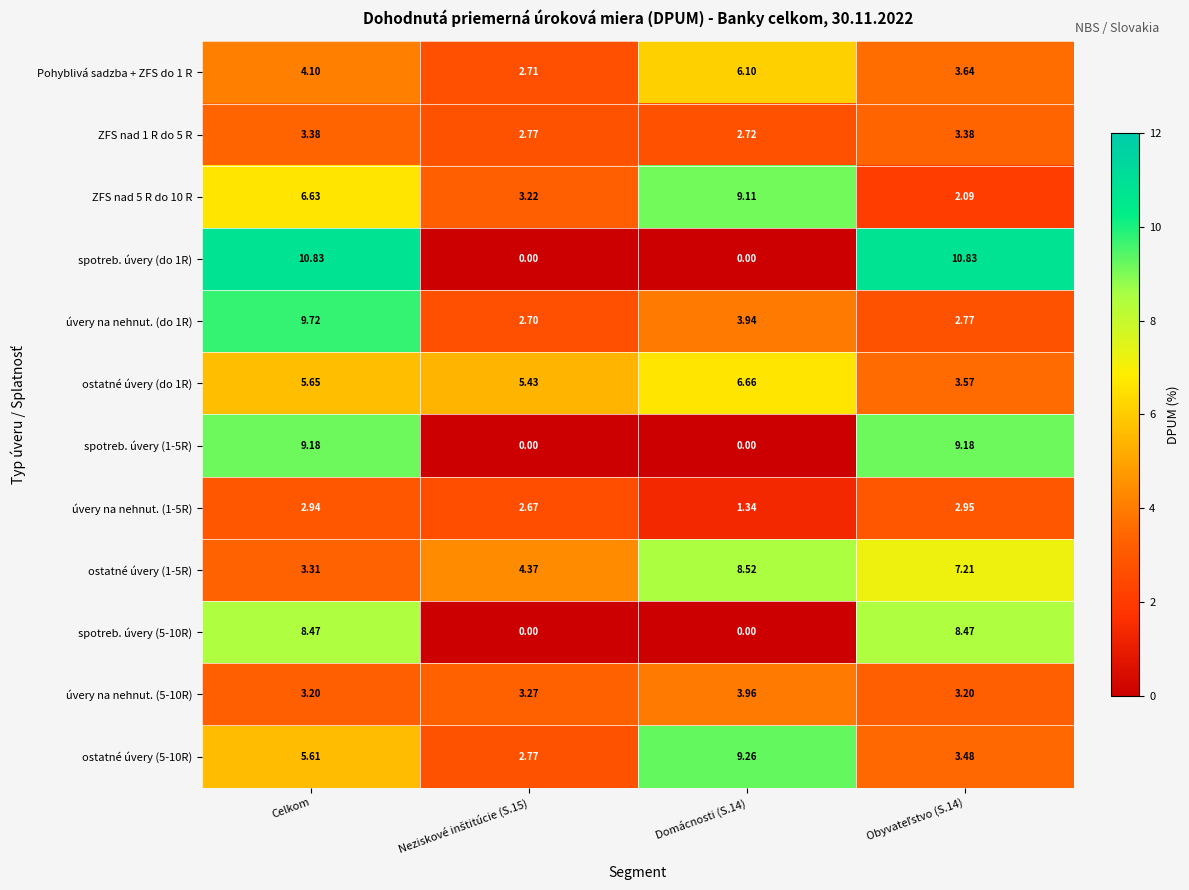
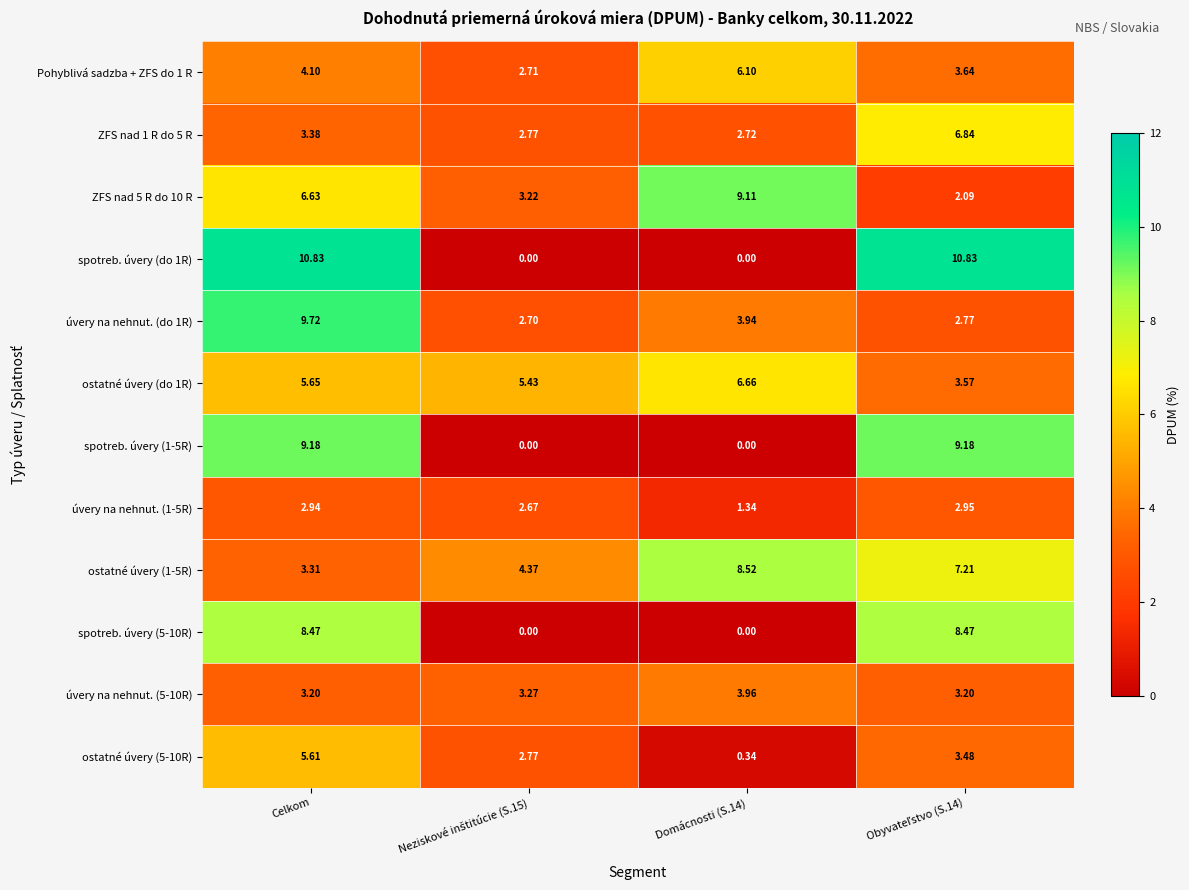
  {
    "Pohyblivá sadzba + ZFS do 1 R": {
      "Celkom": 4.10,
      "Neziskové inštitúcie (S.15)": 2.71,
      "Domácnosti (S.14)": 6.10,
      "Obyvateľstvo (S.14)": 3.64
    },
    "ZFS nad 1 R do 5 R": {
      "Celkom": 3.38,
      "Neziskové inštitúcie (S.15)": 2.77,
      "Domácnosti (S.14)": 2.72,
-     "Obyvateľstvo (S.14)": 3.38
+     "Obyvateľstvo (S.14)": 6.84
    },
    "ZFS nad 5 R do 10 R": {
      "Celkom": 6.63,
      "Neziskové inštitúcie (S.15)": 3.22,
      "Domácnosti (S.14)": 9.11,
      "Obyvateľstvo (S.14)": 2.09
    },
    "spotreb. úvery (do 1R)": {
      "Celkom": 10.83,
      "Neziskové inštitúcie (S.15)": 0.00,
      "Domácnosti (S.14)": 0.00,
      "Obyvateľstvo (S.14)": 10.83
    },
    "úvery na nehnut. (do 1R)": {
      "Celkom": 9.72,
      "Neziskové inštitúcie (S.15)": 2.70,
      "Domácnosti (S.14)": 3.94,
      "Obyvateľstvo (S.14)": 2.77
    },
    "ostatné úvery (do 1R)": {
      "Celkom": 5.65,
      "Neziskové inštitúcie (S.15)": 5.43,
      "Domácnosti (S.14)": 6.66,
      "Obyvateľstvo (S.14)": 3.57
    },
    "spotreb. úvery (1-5R)": {
      "Celkom": 9.18,
      "Neziskové inštitúcie (S.15)": 0.00,
      "Domácnosti (S.14)": 0.00,
      "Obyvateľstvo (S.14)": 9.18
    },
    "úvery na nehnut. (1-5R)": {
      "Celkom": 2.94,
      "Neziskové inštitúcie (S.15)": 2.67,
      "Domácnosti (S.14)": 1.34,
      "Obyvateľstvo (S.14)": 2.95
    },
    "ostatné úvery (1-5R)": {
      "Celkom": 3.31,
      "Neziskové inštitúcie (S.15)": 4.37,
      "Domácnosti (S.14)": 8.52,
      "Obyvateľstvo (S.14)": 7.21
    },
    "spotreb. úvery (5-10R)": {
      "Celkom": 8.47,
      "Neziskové inštitúcie (S.15)": 0.00,
      "Domácnosti (S.14)": 0.00,
      "Obyvateľstvo (S.14)": 8.47
    },
    "úvery na nehnut. (5-10R)": {
      "Celkom": 3.20,
      "Neziskové inštitúcie (S.15)": 3.27,
      "Domácnosti (S.14)": 3.96,
      "Obyvateľstvo (S.14)": 3.20
    },
    "ostatné úvery (5-10R)": {
      "Celkom": 5.61,
      "Neziskové inštitúcie (S.15)": 2.77,
-     "Domácnosti (S.14)": 9.26,
+     "Domácnosti (S.14)": 0.34,
      "Obyvateľstvo (S.14)": 3.48
    }
  }
